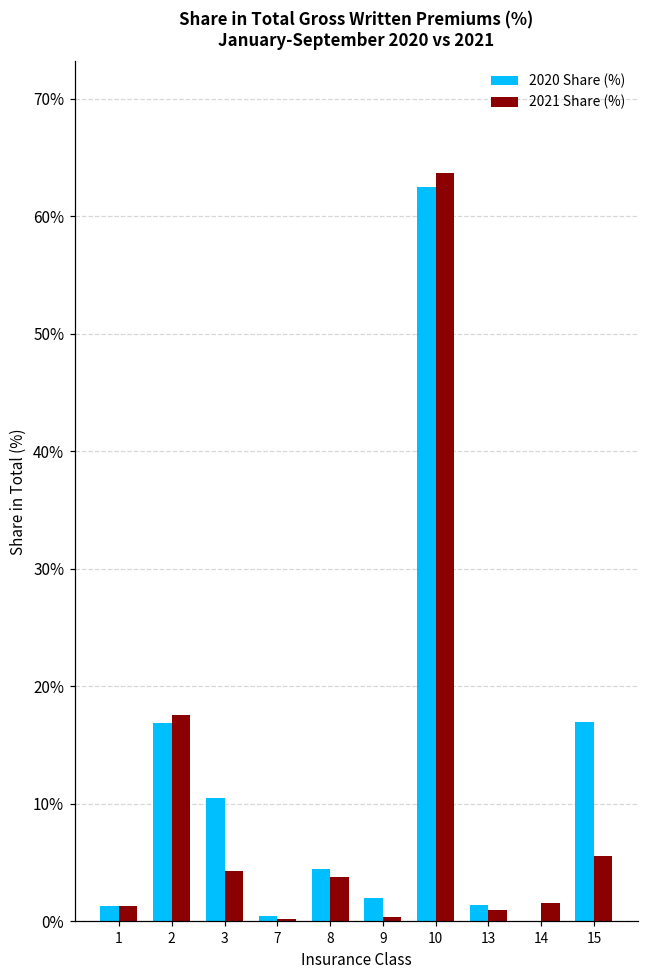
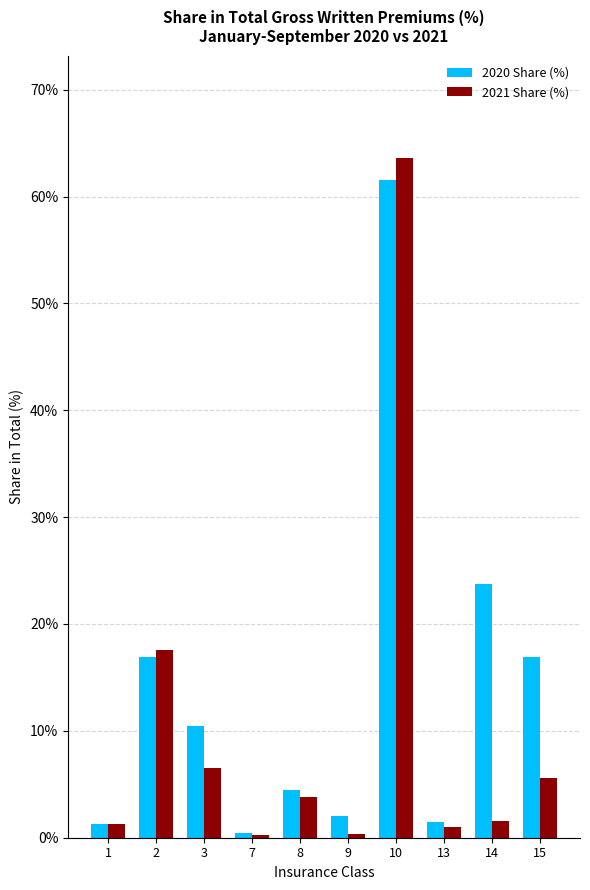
  {
    "2020 Share (%)": {
      "1": "1.3%",
      "2": "16.9%",
      "3": "10.5%",
      "7": "0.5%",
      "8": "4.4%",
      "9": "2.0%",
-     "10": "62.4%",
+     "10": "61.6%",
      "13": "1.4%",
-     "14": "0.0%",
+     "14": "23.7%",
      "15": "16.9%"
    },
    "2021 Share (%)": {
      "1": "1.3%",
      "2": "17.5%",
-     "3": "4.3%",
+     "3": "6.6%",
      "8": "3.8%",
      "9": "0.4%",
      "10": "63.6%",
      "13": "1.0%",
      "14": "1.6%",
      "15": "5.6%"
    }
  }
